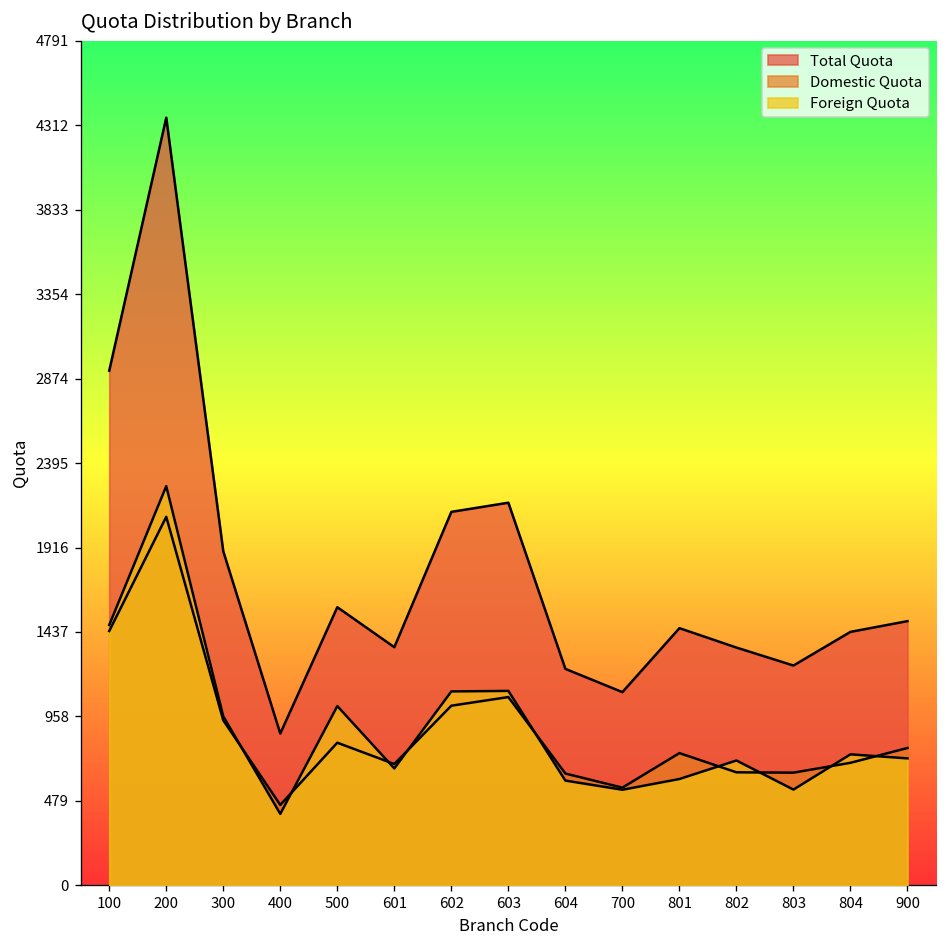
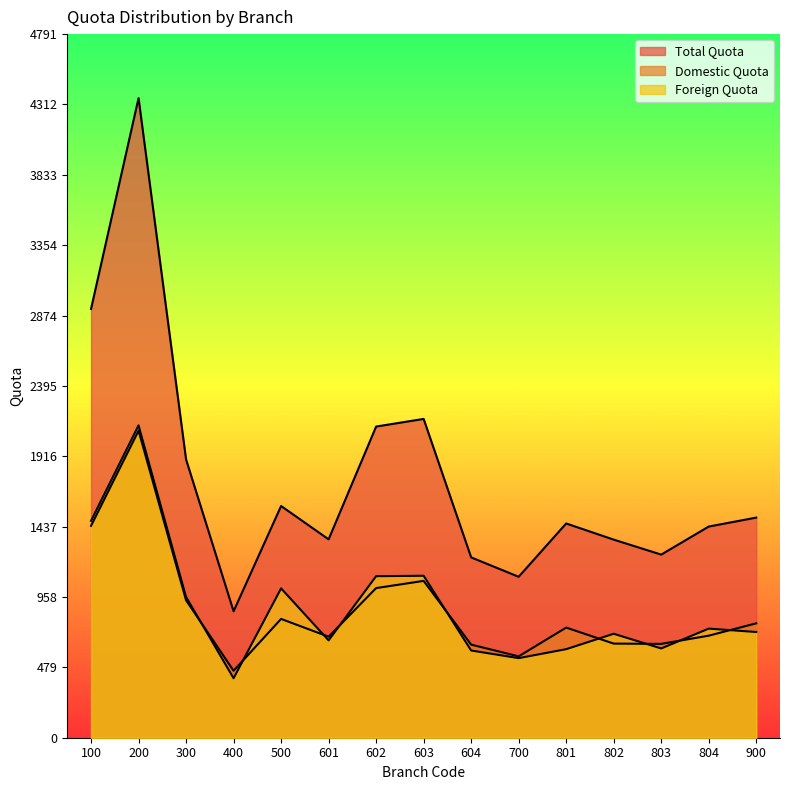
  {
    "Foreign Quota": {
      "100": 1480,
-     "200": 2270,
+     "200": 2130,
      "300": 960,
      "400": 410,
      "500": 1020,
      "601": 660,
      "602": 1100,
      "603": 1100,
      "604": 590,
      "801": 600,
      "802": 710,
-     "803": 540,
+     "803": 610,
      "804": 740,
      "900": 720
    }
  }
